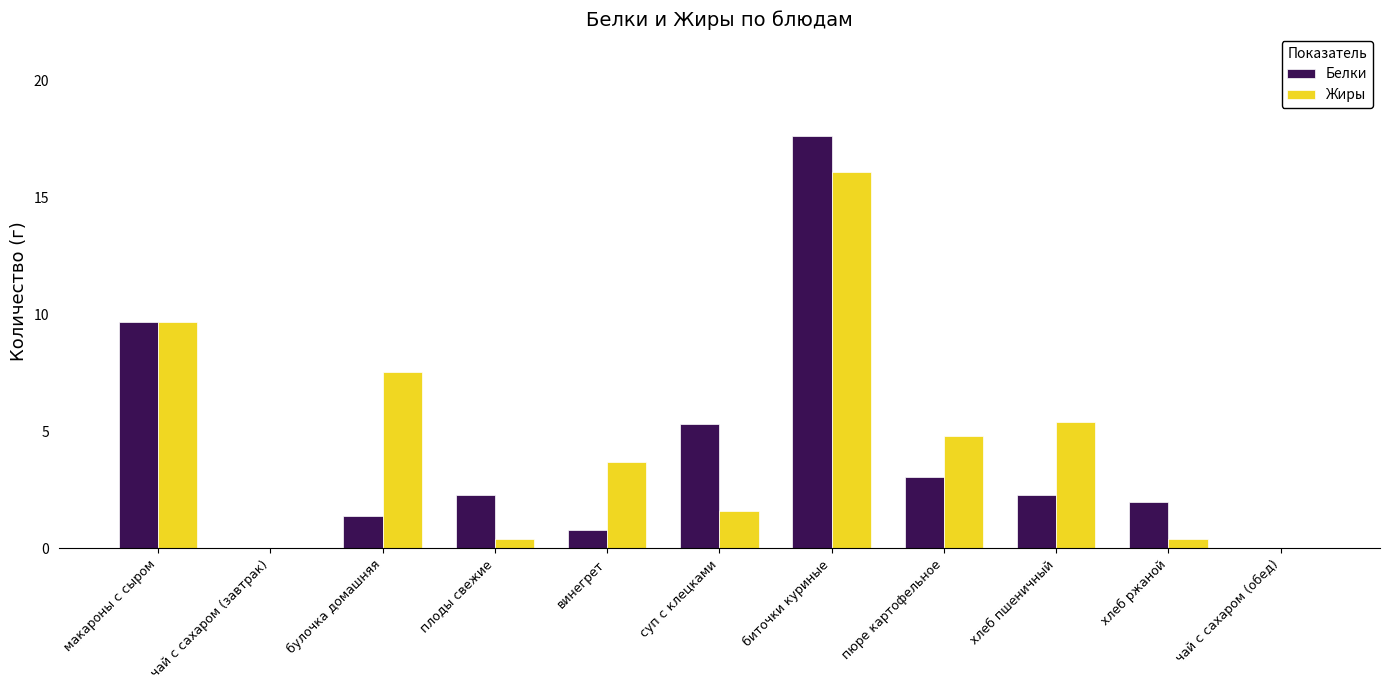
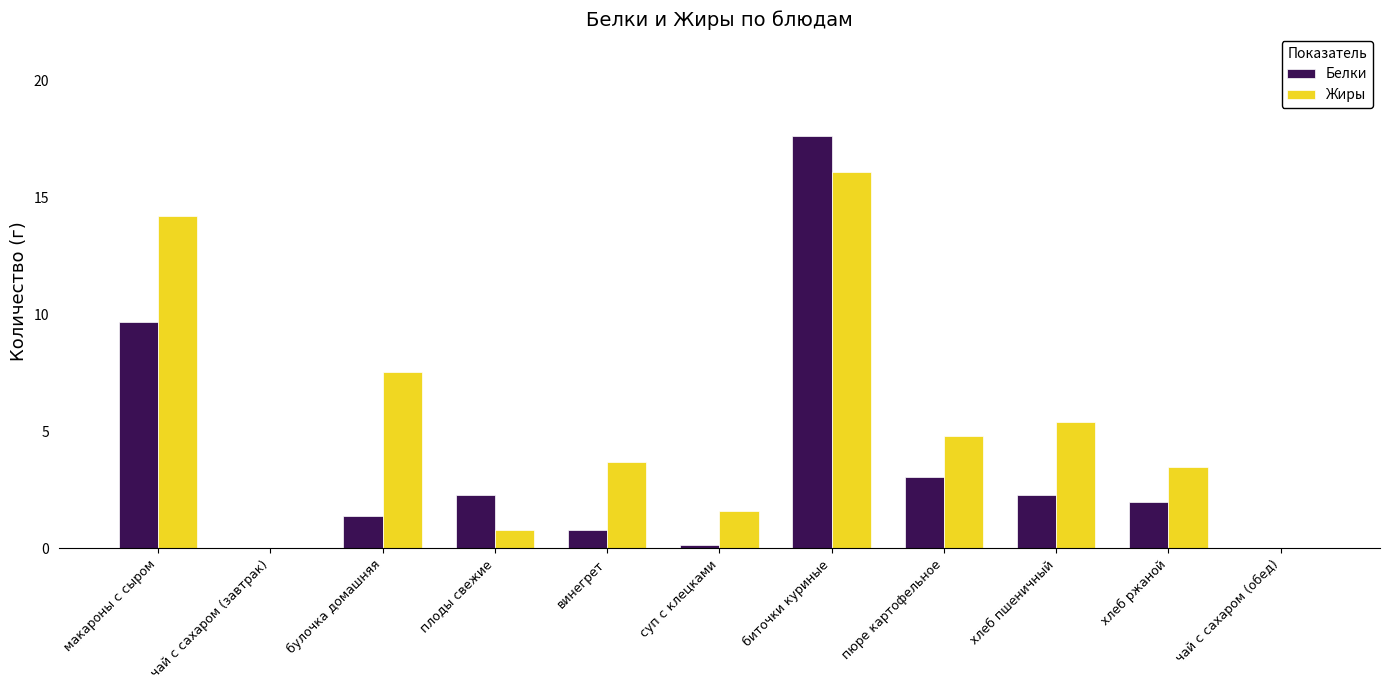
  {
    "Белки": {
      "макароны с сыром": 9.7,
      "чай с сахаром (завтрак)": 0.0,
      "булочка домашняя": 1.4,
      "плоды свежие": 2.3,
      "винегрет": 0.8,
-     "суп с клецками": 5.3,
+     "суп с клецками": 0.1,
      "биточки куриные": 17.7,
      "пюре картофельное": 3.1,
      "хлеб пшеничный": 2.3,
      "хлеб ржаной": 2.0,
      "чай с сахаром (обед)": 0.0
    },
    "Жиры": {
-     "макароны с сыром": 9.7,
+     "макароны с сыром": 14.2,
      "чай с сахаром (завтрак)": 0.0,
      "булочка домашняя": 7.5,
-     "плоды свежие": 0.4,
+     "плоды свежие": 0.8,
      "винегрет": 3.7,
      "суп с клецками": 1.6,
      "биточки куриные": 16.1,
      "пюре картофельное": 4.8,
      "хлеб пшеничный": 5.4,
-     "хлеб ржаной": 0.4,
+     "хлеб ржаной": 3.5,
      "чай с сахаром (обед)": 0.0
    }
  }
